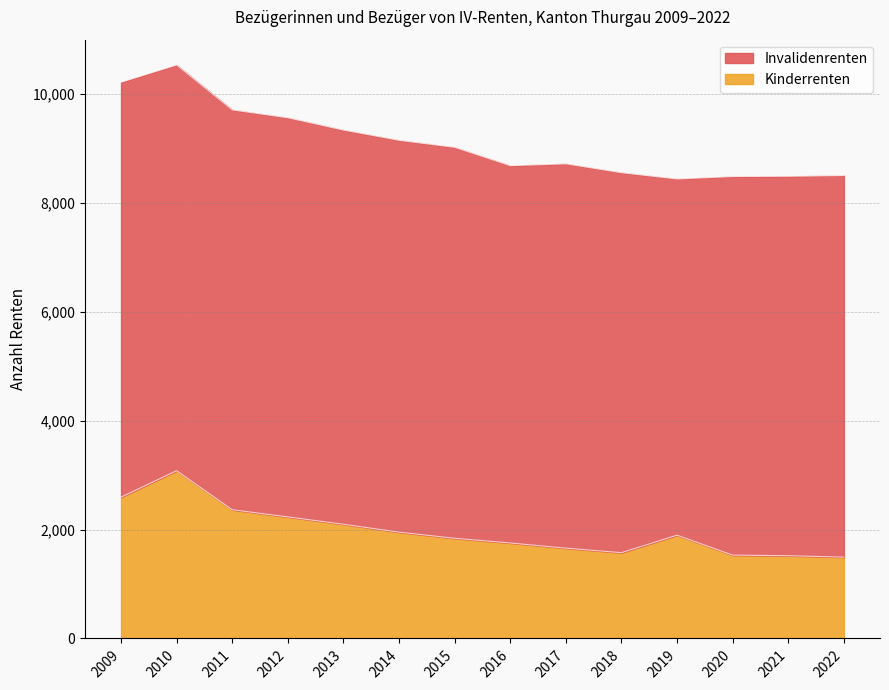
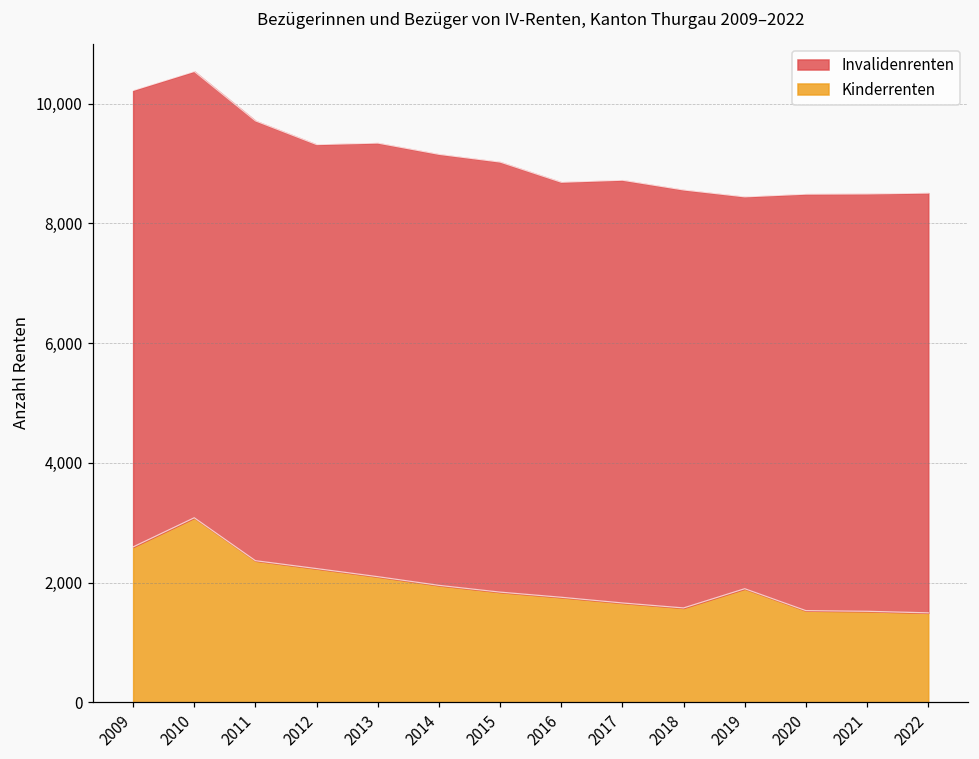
  {
    "Kinderrenten": {
      "2009": "2,600",
      "2010": "3,100",
      "2011": "2,400",
      "2012": "2,200",
      "2013": "2,100",
      "2014": "2,000",
      "2015": "1,800",
      "2016": "1,800",
      "2017": "1,700",
      "2018": "1,600",
      "2019": "1,900",
      "2020": "1,500",
      "2021": "1,500",
      "2022": "1,500"
    },
    "Invalidenrenten": {
      "2009": "7,600",
      "2010": "7,500",
      "2011": "7,300",
-     "2012": "7,300",
+     "2012": "7,100",
      "2013": "7,200",
      "2014": "7,200",
      "2015": "7,200",
      "2016": "6,900",
      "2017": "7,100",
      "2018": "7,000",
      "2019": "6,500",
      "2020": "7,000",
      "2021": "7,000",
      "2022": "7,000"
    }
  }
